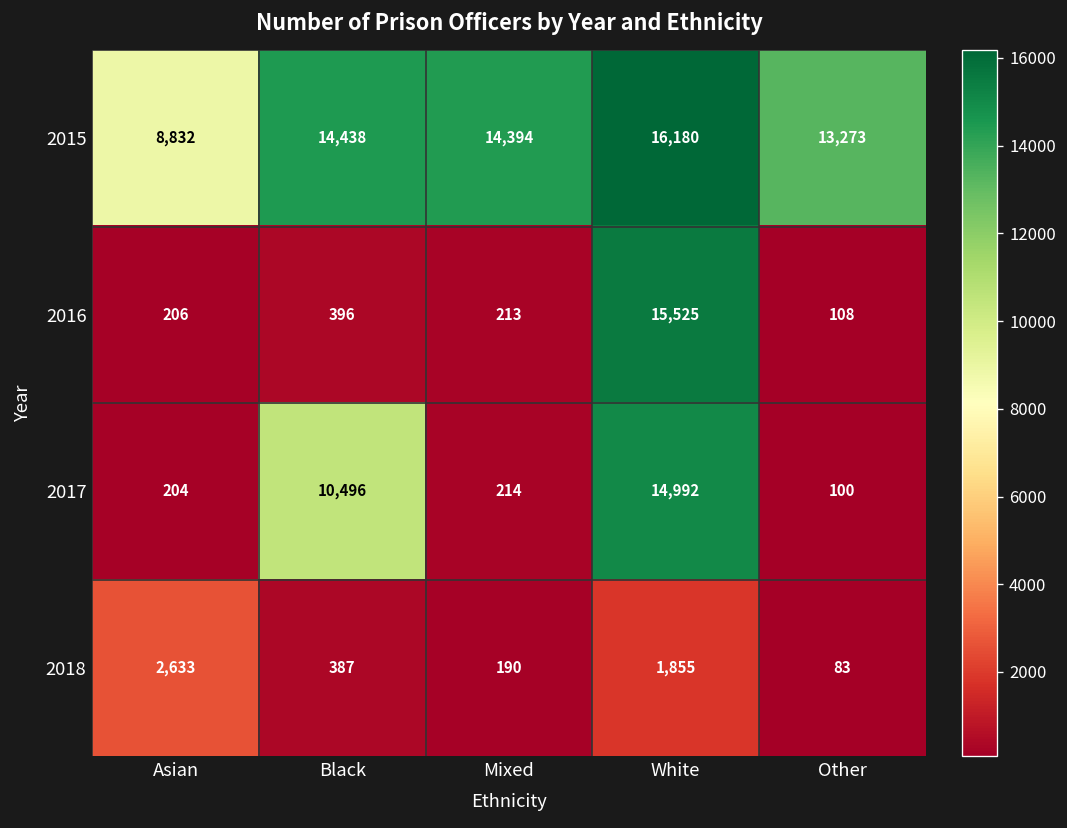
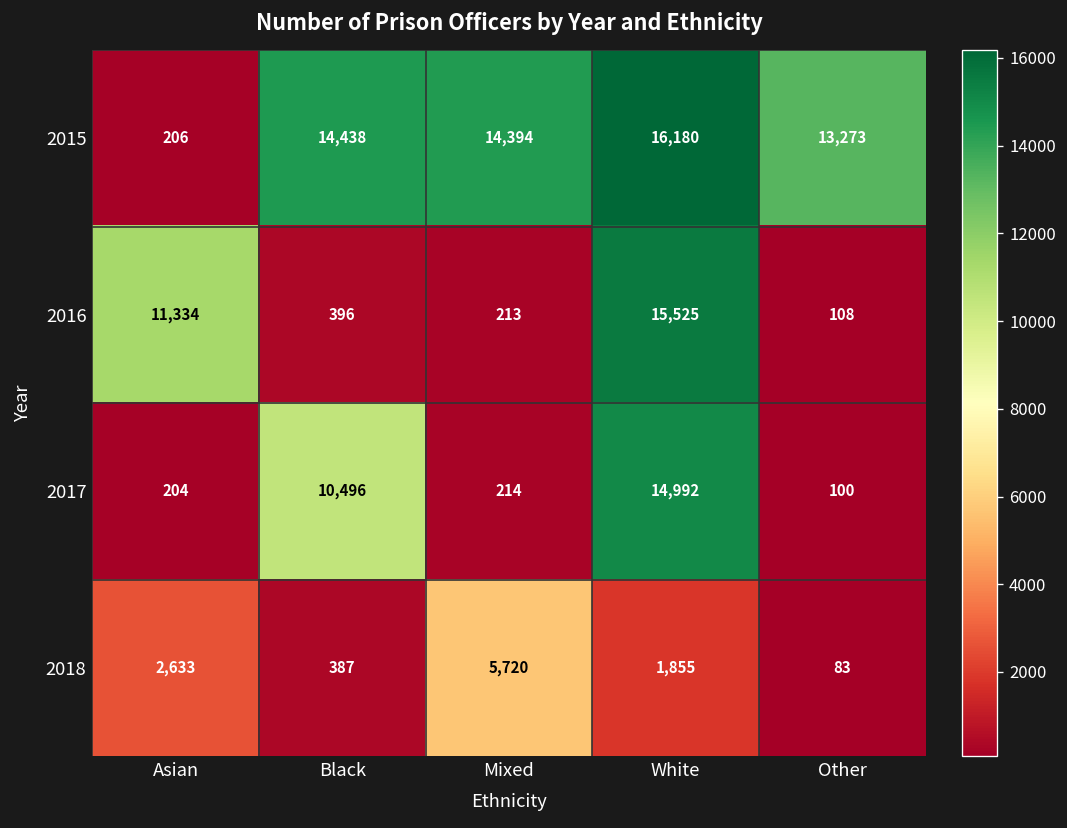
  {
    "2015": {
-     "Asian": "8,832",
+     "Asian": "206",
      "Black": "14,438",
      "Mixed": "14,394",
      "White": "16,180",
      "Other": "13,273"
    },
    "2016": {
-     "Asian": "206",
+     "Asian": "11,334",
      "Black": "396",
      "Mixed": "213",
      "White": "15,525",
      "Other": "108"
    },
    "2017": {
      "Asian": "204",
      "Black": "10,496",
      "Mixed": "214",
      "White": "14,992",
      "Other": "100"
    },
    "2018": {
      "Asian": "2,633",
      "Black": "387",
-     "Mixed": "190",
+     "Mixed": "5,720",
      "White": "1,855",
      "Other": "83"
    }
  }
